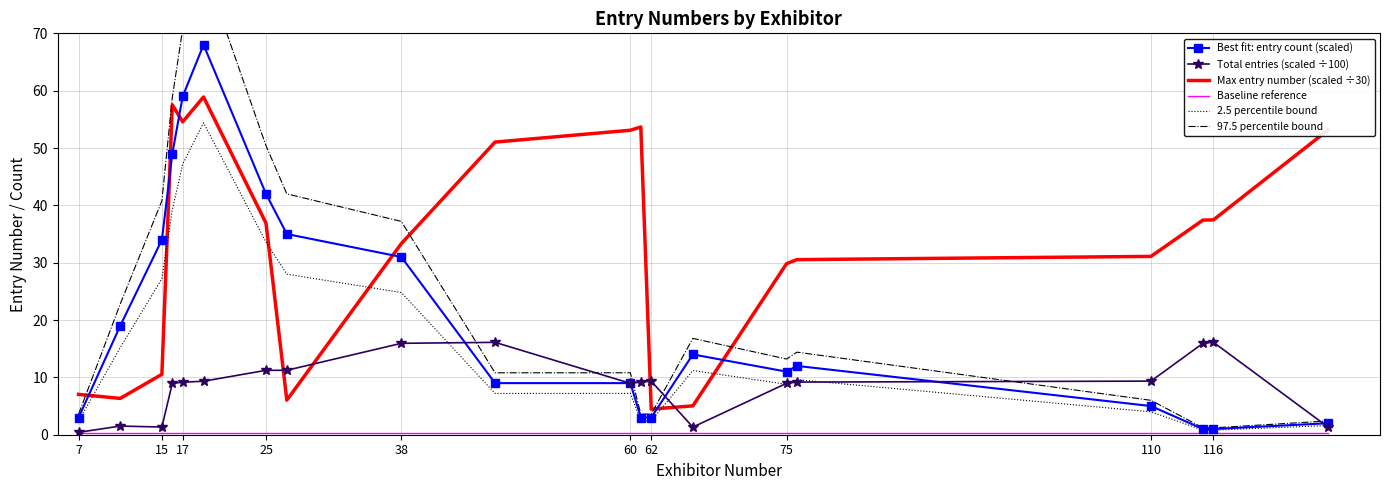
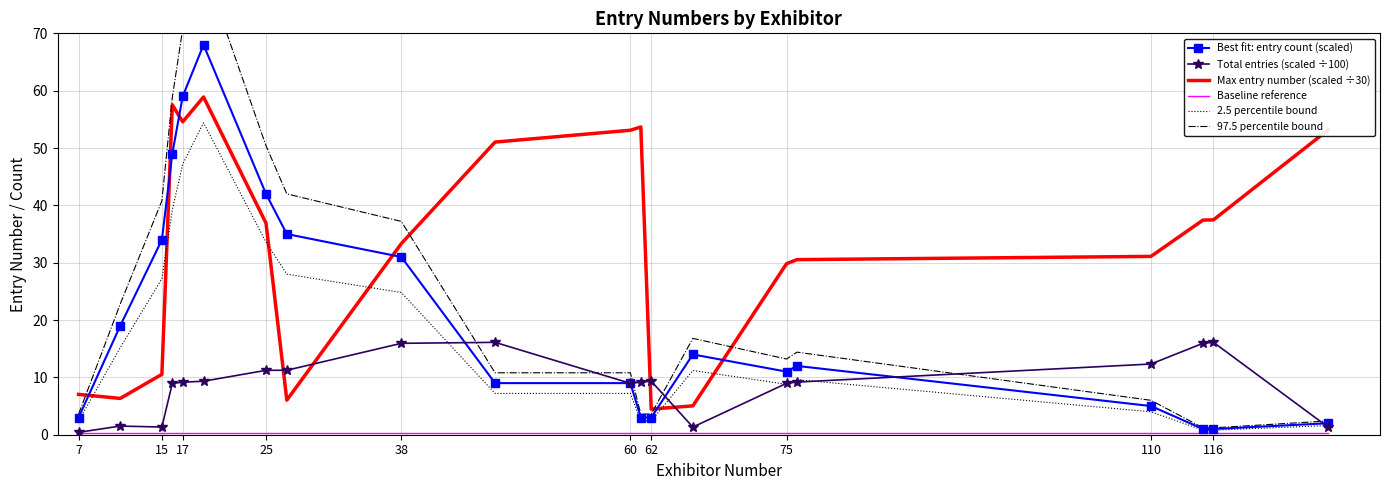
  {
    "Best fit: entry count (scaled)": {
      "7": 3,
      "15": 34,
      "17": 59,
      "25": 42,
      "38": 31,
      "62": 3,
      "75": 11,
      "110": 5
    },
    "Total entries (scaled ÷100)": {
      "15": 1,
      "17": 9,
      "25": 11,
      "38": 16,
      "62": 9,
-     "110": 9,
+     "110": 12,
      "116": 16
    },
    "Max entry number (scaled ÷30)": {
      "7": 7,
      "15": 11,
      "17": 55,
      "25": 37,
      "38": 33,
      "60": 53,
      "62": 4,
      "75": 30,
      "110": 31,
      "116": 37
    },
    "Baseline reference": {
      "15": 0,
      "17": 0,
      "25": 0,
      "38": 0,
      "60": 0,
      "62": 0,
      "75": 0,
      "110": 0,
      "116": 0
    }
  }
